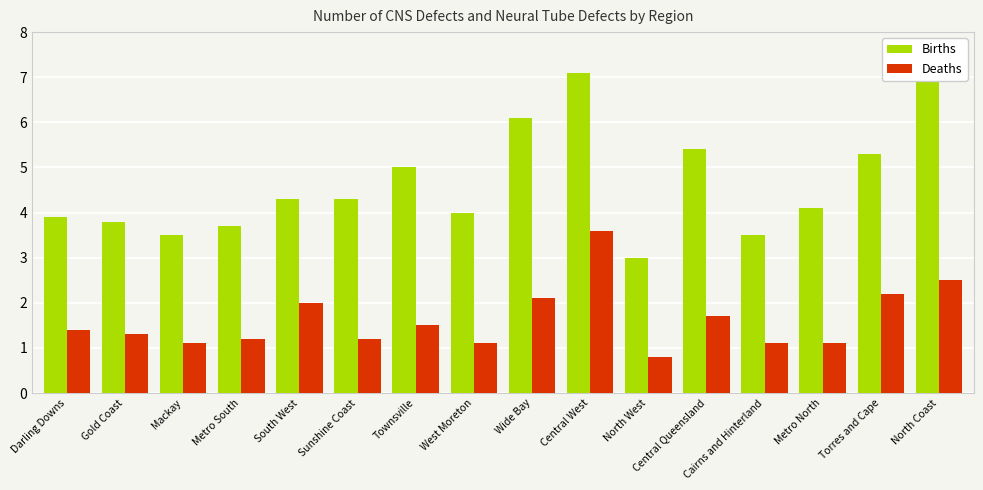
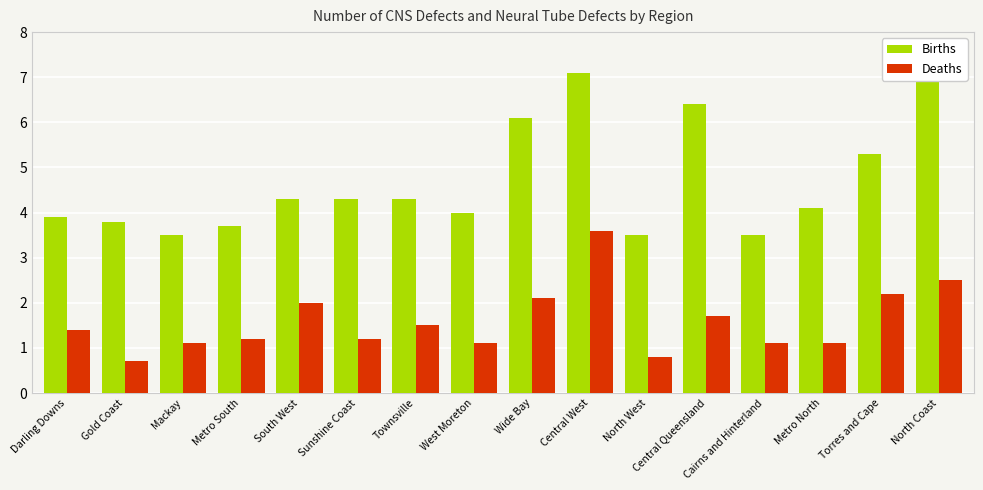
  {
    "Births": {
      "Darling Downs": 3.9,
      "Gold Coast": 3.8,
      "Mackay": 3.5,
      "Metro South": 3.7,
      "South West": 4.3,
      "Sunshine Coast": 4.3,
-     "Townsville": 5.0,
+     "Townsville": 4.3,
      "West Moreton": 4.0,
      "Wide Bay": 6.1,
      "Central West": 7.1,
-     "North West": 3.0,
-     "Central Queensland": 5.4,
+     "North West": 3.5,
+     "Central Queensland": 6.4,
      "Cairns and Hinterland": 3.5,
      "Metro North": 4.1,
      "Torres and Cape": 5.3
    },
    "Deaths": {
      "Darling Downs": 1.4,
-     "Gold Coast": 1.3,
+     "Gold Coast": 0.7,
      "Mackay": 1.1,
      "Metro South": 1.2,
      "South West": 2.0,
      "Sunshine Coast": 1.2,
      "Townsville": 1.5,
      "West Moreton": 1.1,
      "Wide Bay": 2.1,
      "Central West": 3.6,
      "North West": 0.8,
      "Central Queensland": 1.7,
      "Cairns and Hinterland": 1.1,
      "Metro North": 1.1,
      "Torres and Cape": 2.2,
      "North Coast": 2.5
    }
  }
